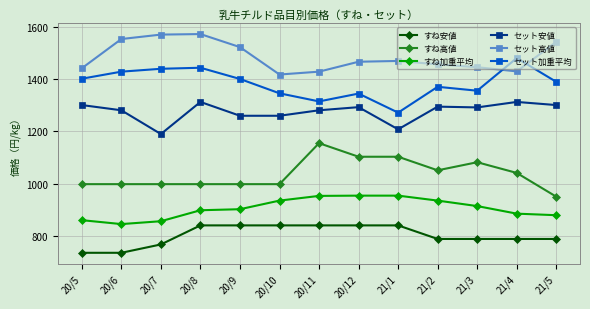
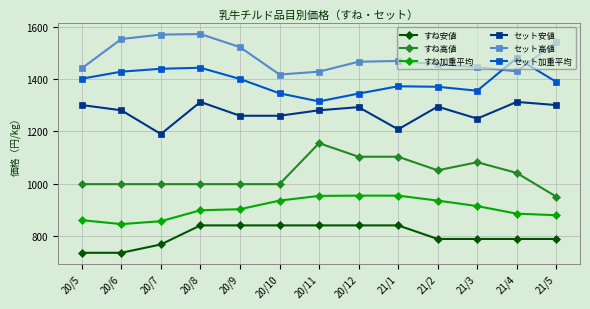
  {
    "すね安値": {
      "20/5": 740,
      "20/6": 740,
      "20/7": 770,
      "20/8": 840,
      "20/9": 840,
      "20/10": 840,
      "20/11": 840,
      "20/12": 840,
      "21/1": 840,
      "21/2": 790,
      "21/3": 790,
      "21/4": 790,
      "21/5": 790
    },
    "セット安値": {
      "20/5": 1300,
      "20/6": 1280,
      "20/7": 1190,
      "20/8": 1310,
      "20/9": 1260,
      "20/10": 1260,
      "20/11": 1280,
      "20/12": 1290,
      "21/1": 1210,
      "21/2": 1300,
-     "21/3": 1290,
+     "21/3": 1250,
      "21/4": 1310,
      "21/5": 1300
    },
    "セット高値": {
      "20/5": 1440,
      "20/6": 1550,
      "20/7": 1570,
      "20/8": 1570,
      "20/9": 1520,
      "20/10": 1420,
      "20/11": 1430,
      "20/12": 1470,
      "21/4": 1430
    },
    "セット加重平均": {
      "20/5": 1400,
      "20/6": 1430,
      "20/7": 1440,
      "20/8": 1440,
      "20/9": 1400,
      "20/10": 1350,
      "20/11": 1320,
      "20/12": 1350,
-     "21/1": 1270,
+     "21/1": 1370,
      "21/2": 1370,
      "21/3": 1360,
      "21/5": 1390
    }
  }
